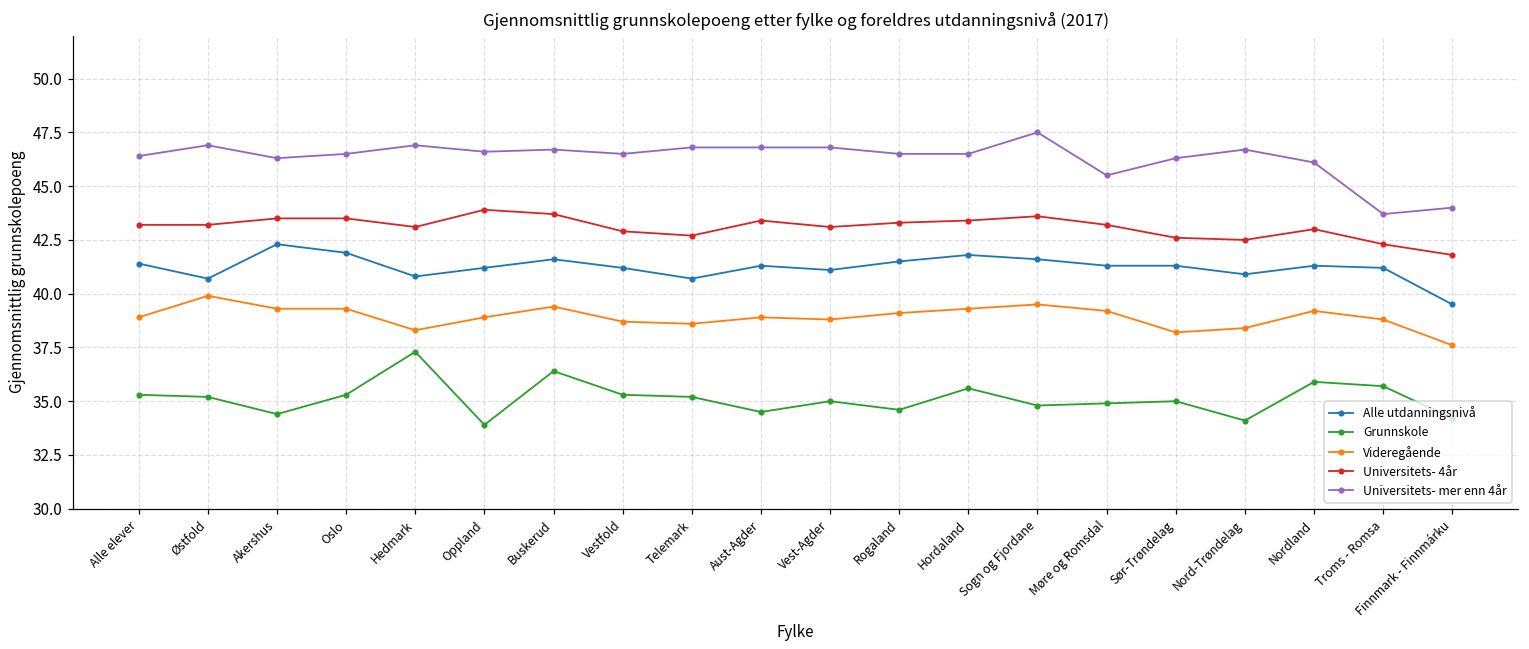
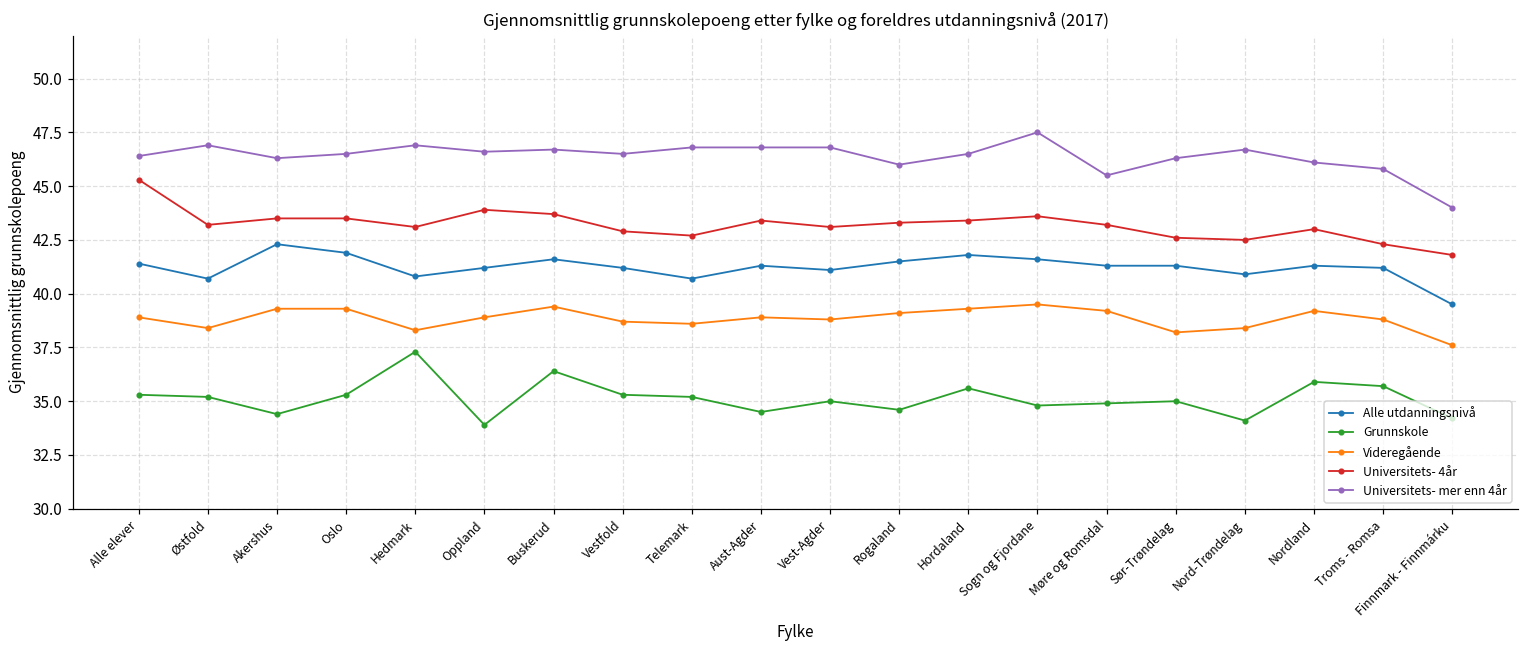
  {
    "Alle utdanningsnivå": {
      "Alle elever": 41.4,
      "Østfold": 40.7,
      "Akershus": 42.3,
      "Oslo": 41.9,
      "Hedmark": 40.8,
      "Oppland": 41.2,
      "Buskerud": 41.6,
      "Vestfold": 41.2,
      "Telemark": 40.7,
      "Aust-Agder": 41.3,
      "Vest-Agder": 41.1,
      "Rogaland": 41.5,
      "Hordaland": 41.8,
      "Sogn og Fjordane": 41.6,
      "Møre og Romsdal": 41.3,
      "Sør-Trøndelag": 41.3,
      "Nord-Trøndelag": 40.9,
      "Nordland": 41.3,
      "Troms - Romsa": 41.2,
      "Finnmark - Finnmárku": 39.5
    },
    "Grunnskole": {
      "Alle elever": 35.3,
      "Østfold": 35.2,
      "Akershus": 34.4,
      "Oslo": 35.3,
      "Hedmark": 37.3,
      "Oppland": 33.9,
      "Buskerud": 36.4,
      "Vestfold": 35.3,
      "Telemark": 35.2,
      "Aust-Agder": 34.5,
      "Vest-Agder": 35.0,
      "Rogaland": 34.6,
      "Hordaland": 35.6,
      "Sogn og Fjordane": 34.8,
      "Møre og Romsdal": 34.9,
      "Sør-Trøndelag": 35.0,
      "Nord-Trøndelag": 34.1,
      "Nordland": 35.9,
      "Troms - Romsa": 35.7
    },
    "Videregående": {
      "Alle elever": 38.9,
-     "Østfold": 39.9,
+     "Østfold": 38.4,
      "Akershus": 39.3,
      "Oslo": 39.3,
      "Hedmark": 38.3,
      "Oppland": 38.9,
      "Buskerud": 39.4,
      "Vestfold": 38.7,
      "Telemark": 38.6,
      "Aust-Agder": 38.9,
      "Vest-Agder": 38.8,
      "Rogaland": 39.1,
      "Hordaland": 39.3,
      "Sogn og Fjordane": 39.5,
      "Møre og Romsdal": 39.2,
      "Sør-Trøndelag": 38.2,
      "Nord-Trøndelag": 38.4,
      "Nordland": 39.2,
      "Troms - Romsa": 38.8,
      "Finnmark - Finnmárku": 37.6
    },
    "Universitets- 4år": {
-     "Alle elever": 43.2,
+     "Alle elever": 45.3,
      "Østfold": 43.2,
      "Akershus": 43.5,
      "Oslo": 43.5,
      "Hedmark": 43.1,
      "Oppland": 43.9,
      "Buskerud": 43.7,
      "Vestfold": 42.9,
      "Telemark": 42.7,
      "Aust-Agder": 43.4,
      "Vest-Agder": 43.1,
      "Rogaland": 43.3,
      "Hordaland": 43.4,
      "Sogn og Fjordane": 43.6,
      "Møre og Romsdal": 43.2,
      "Sør-Trøndelag": 42.6,
      "Nord-Trøndelag": 42.5,
      "Nordland": 43.0,
      "Troms - Romsa": 42.3,
      "Finnmark - Finnmárku": 41.8
    },
    "Universitets- mer enn 4år": {
      "Alle elever": 46.4,
      "Østfold": 46.9,
      "Akershus": 46.3,
      "Oslo": 46.5,
      "Hedmark": 46.9,
      "Oppland": 46.6,
      "Buskerud": 46.7,
      "Vestfold": 46.5,
      "Telemark": 46.8,
      "Aust-Agder": 46.8,
      "Vest-Agder": 46.8,
-     "Rogaland": 46.5,
+     "Rogaland": 46.0,
      "Hordaland": 46.5,
      "Sogn og Fjordane": 47.5,
      "Møre og Romsdal": 45.5,
      "Sør-Trøndelag": 46.3,
      "Nord-Trøndelag": 46.7,
      "Nordland": 46.1,
-     "Troms - Romsa": 43.7,
+     "Troms - Romsa": 45.8,
      "Finnmark - Finnmárku": 44.0
    }
  }
